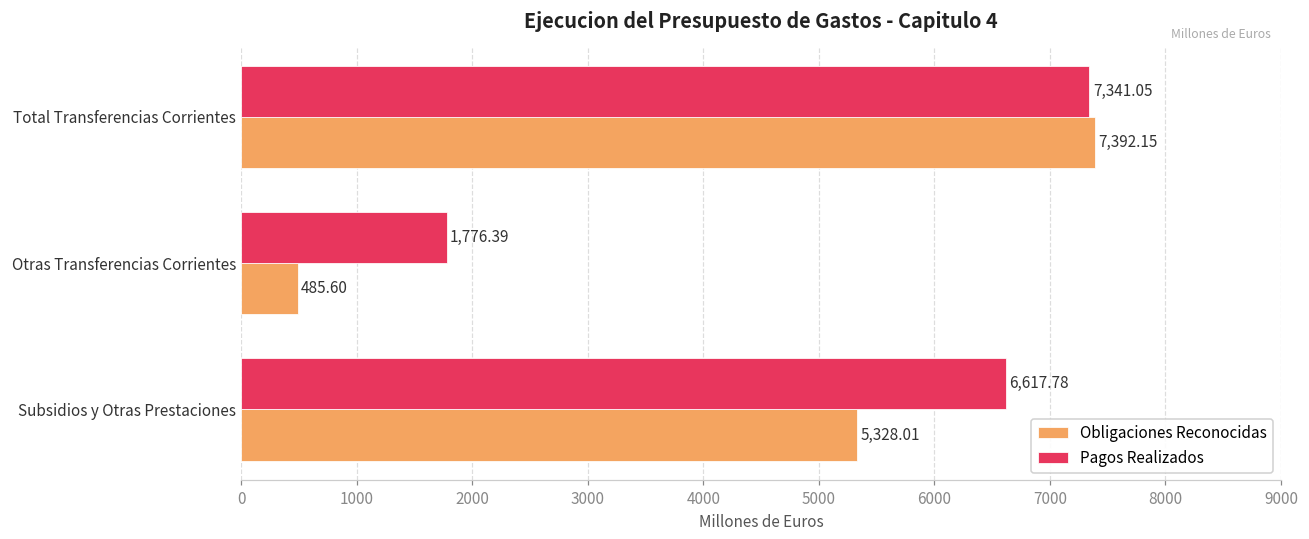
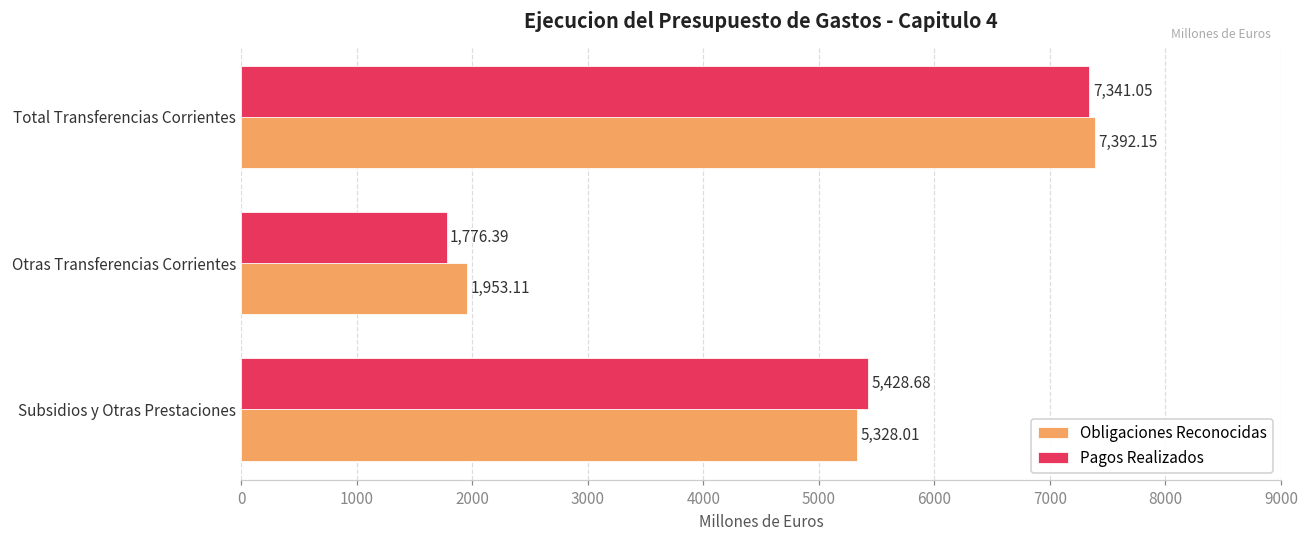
  {
    "Obligaciones Reconocidas": {
      "Total Transferencias Corrientes": "7,392.15",
-     "Otras Transferencias Corrientes": "485.60",
+     "Otras Transferencias Corrientes": "1,953.11",
      "Subsidios y Otras Prestaciones": "5,328.01"
    },
    "Pagos Realizados": {
      "Total Transferencias Corrientes": "7,341.05",
      "Otras Transferencias Corrientes": "1,776.39",
-     "Subsidios y Otras Prestaciones": "6,617.78"
+     "Subsidios y Otras Prestaciones": "5,428.68"
    }
  }
